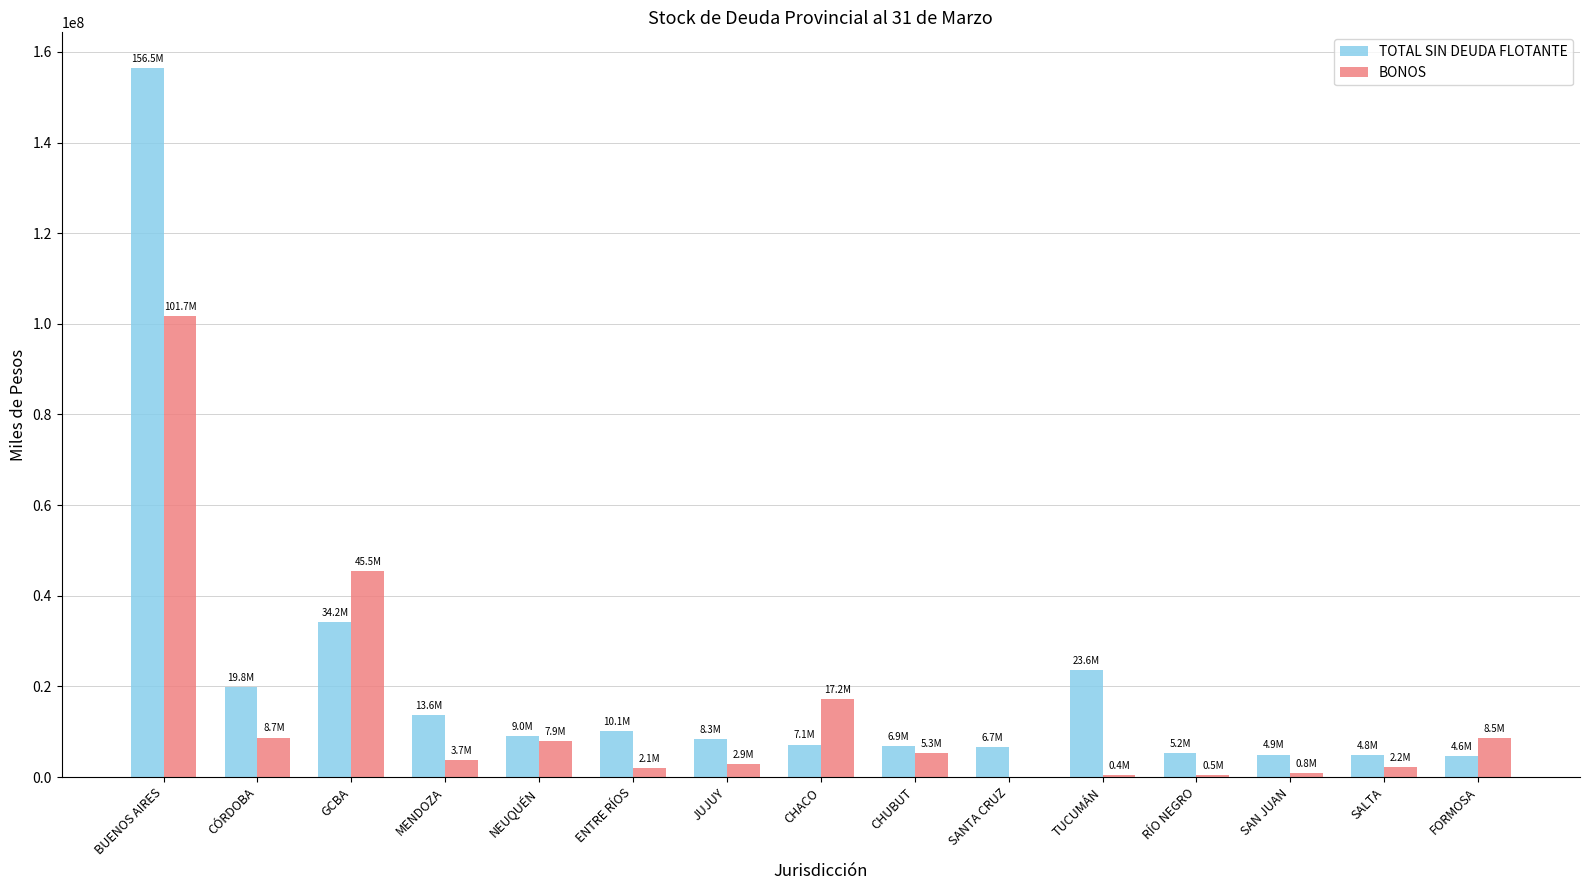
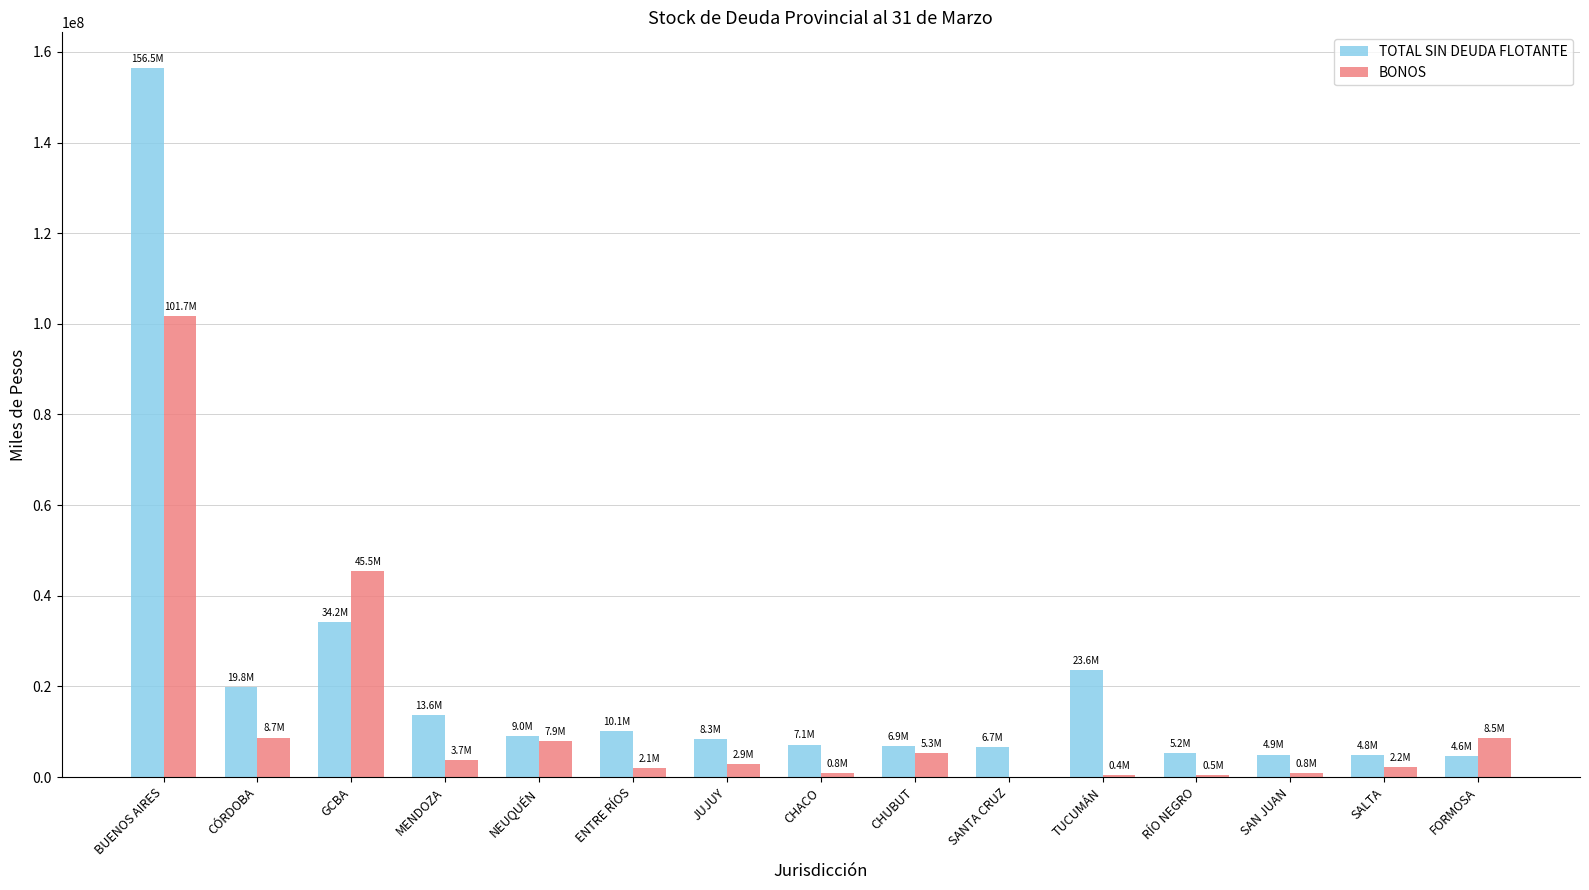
  {
    "TOTAL SIN DEUDA FLOTANTE": {
      "BUENOS AIRES": "156.5M",
      "CÓRDOBA": "19.8M",
      "GCBA": "34.2M",
      "MENDOZA": "13.6M",
      "NEUQUÉN": "9.0M",
      "ENTRE RÍOS": "10.1M",
      "JUJUY": "8.3M",
      "CHACO": "7.1M",
      "CHUBUT": "6.9M",
      "SANTA CRUZ": "6.7M",
      "TUCUMÁN": "23.6M",
      "RÍO NEGRO": "5.2M",
      "SAN JUAN": "4.9M",
      "SALTA": "4.8M",
      "FORMOSA": "4.6M"
    },
    "BONOS": {
      "BUENOS AIRES": "101.7M",
      "CÓRDOBA": "8.7M",
      "GCBA": "45.5M",
      "MENDOZA": "3.7M",
      "NEUQUÉN": "7.9M",
      "ENTRE RÍOS": "2.1M",
      "JUJUY": "2.9M",
-     "CHACO": "17.2M",
+     "CHACO": "0.8M",
      "CHUBUT": "5.3M",
      "TUCUMÁN": "0.4M",
      "RÍO NEGRO": "0.5M",
      "SAN JUAN": "0.8M",
      "SALTA": "2.2M",
      "FORMOSA": "8.5M"
    }
  }
